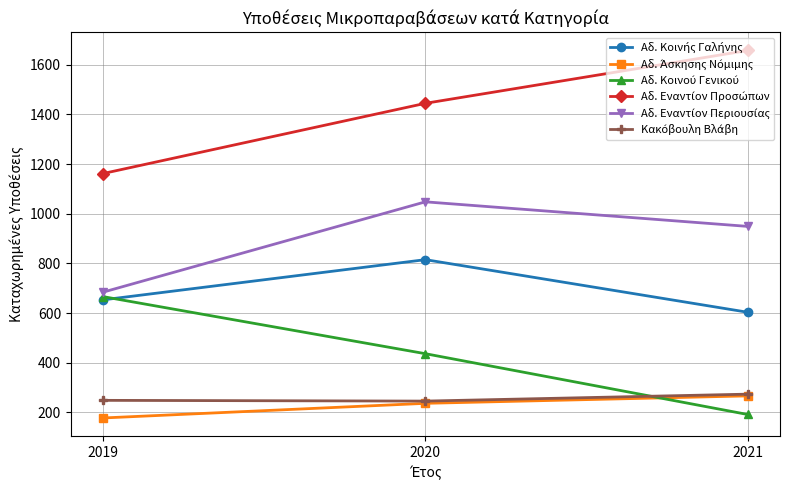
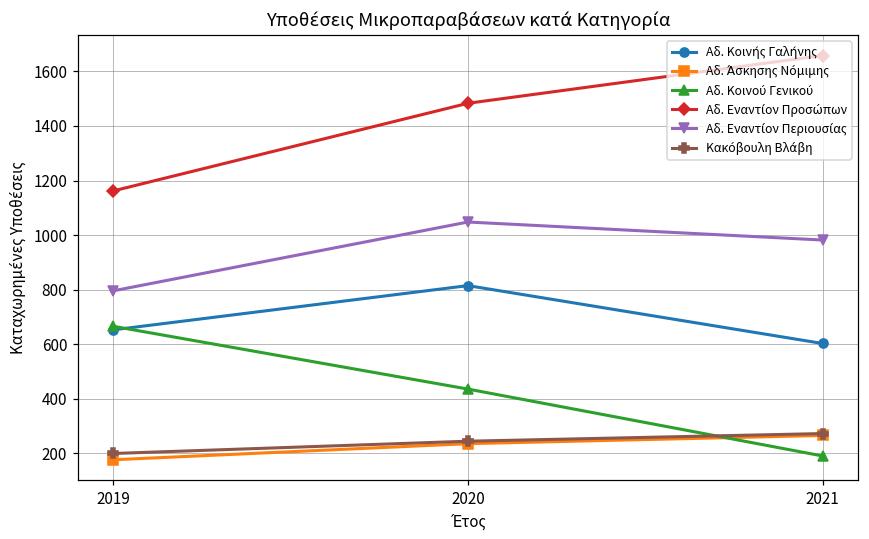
  {
    "Αδ. Κοινής Γαλήνης": {
      "2019": 650,
      "2020": 820,
      "2021": 600
    },
    "Αδ. Άσκησης Νόμιμης": {
      "2019": 180
    },
    "Αδ. Κοινού Γενικού": {
      "2019": 670,
      "2020": 440,
      "2021": 190
    },
    "Αδ. Εναντίον Προσώπων": {
      "2019": 1160,
-     "2020": 1450
+     "2020": 1480
    },
    "Αδ. Εναντίον Περιουσίας": {
-     "2019": 680,
+     "2019": 800,
      "2020": 1050,
-     "2021": 950
+     "2021": 980
    },
    "Κακόβουλη Βλάβη": {
-     "2019": 250
+     "2019": 200
    }
  }
